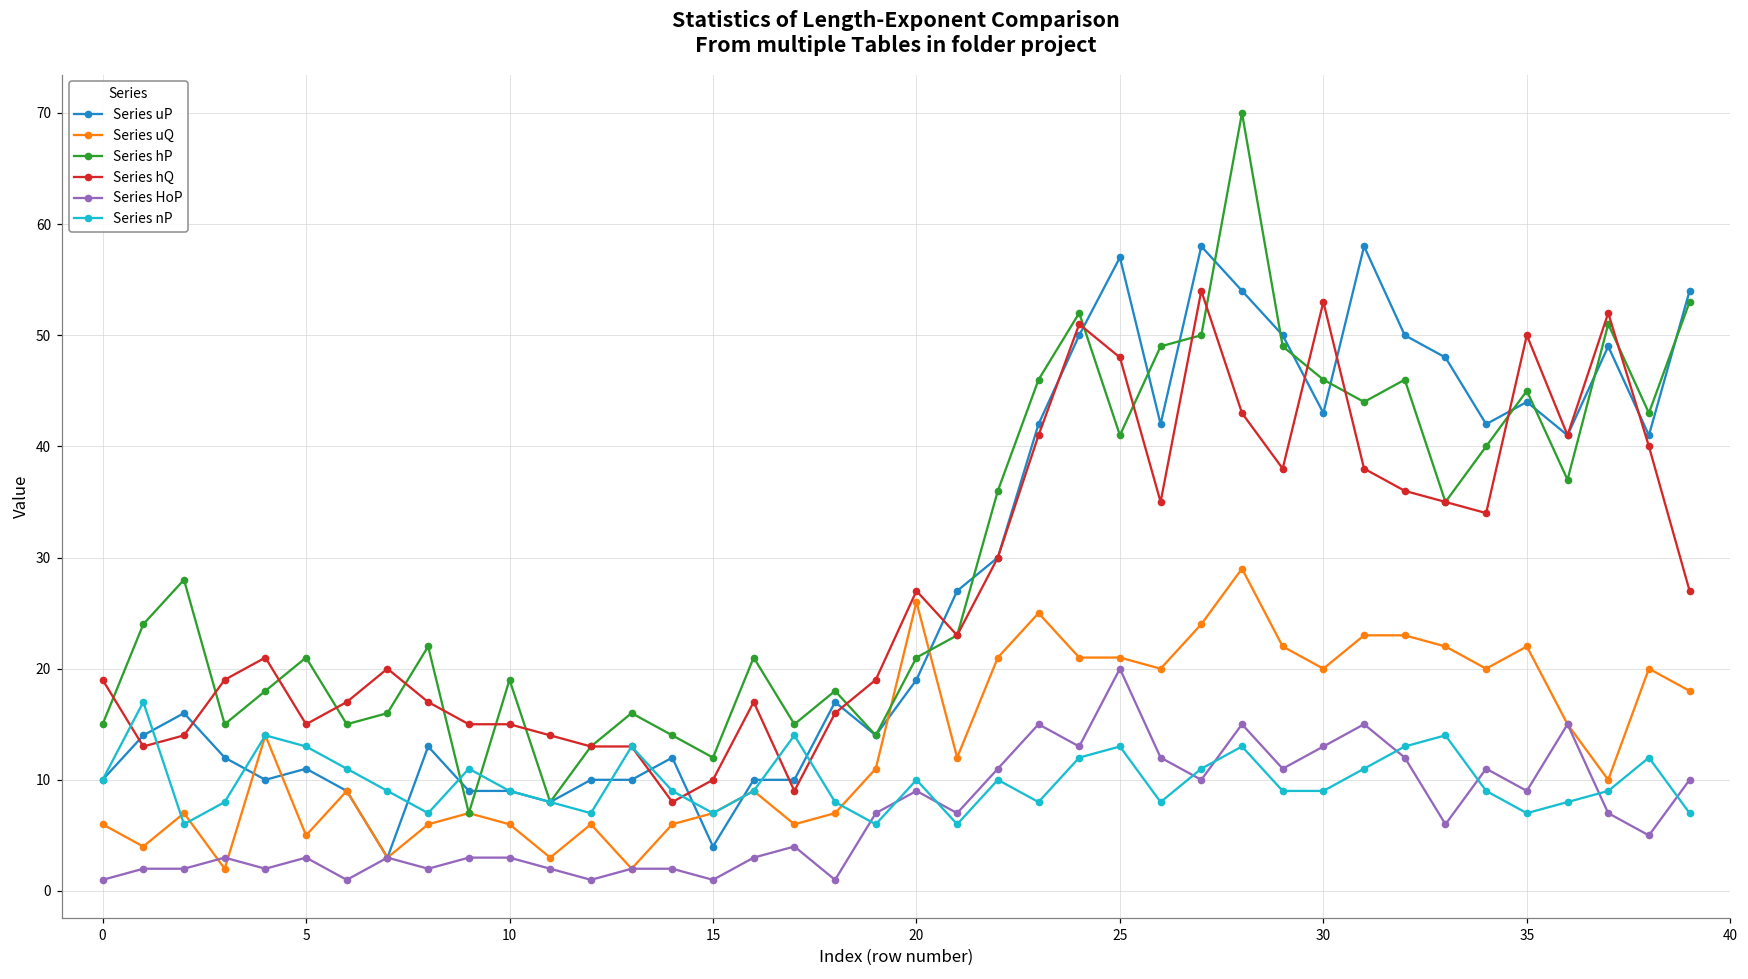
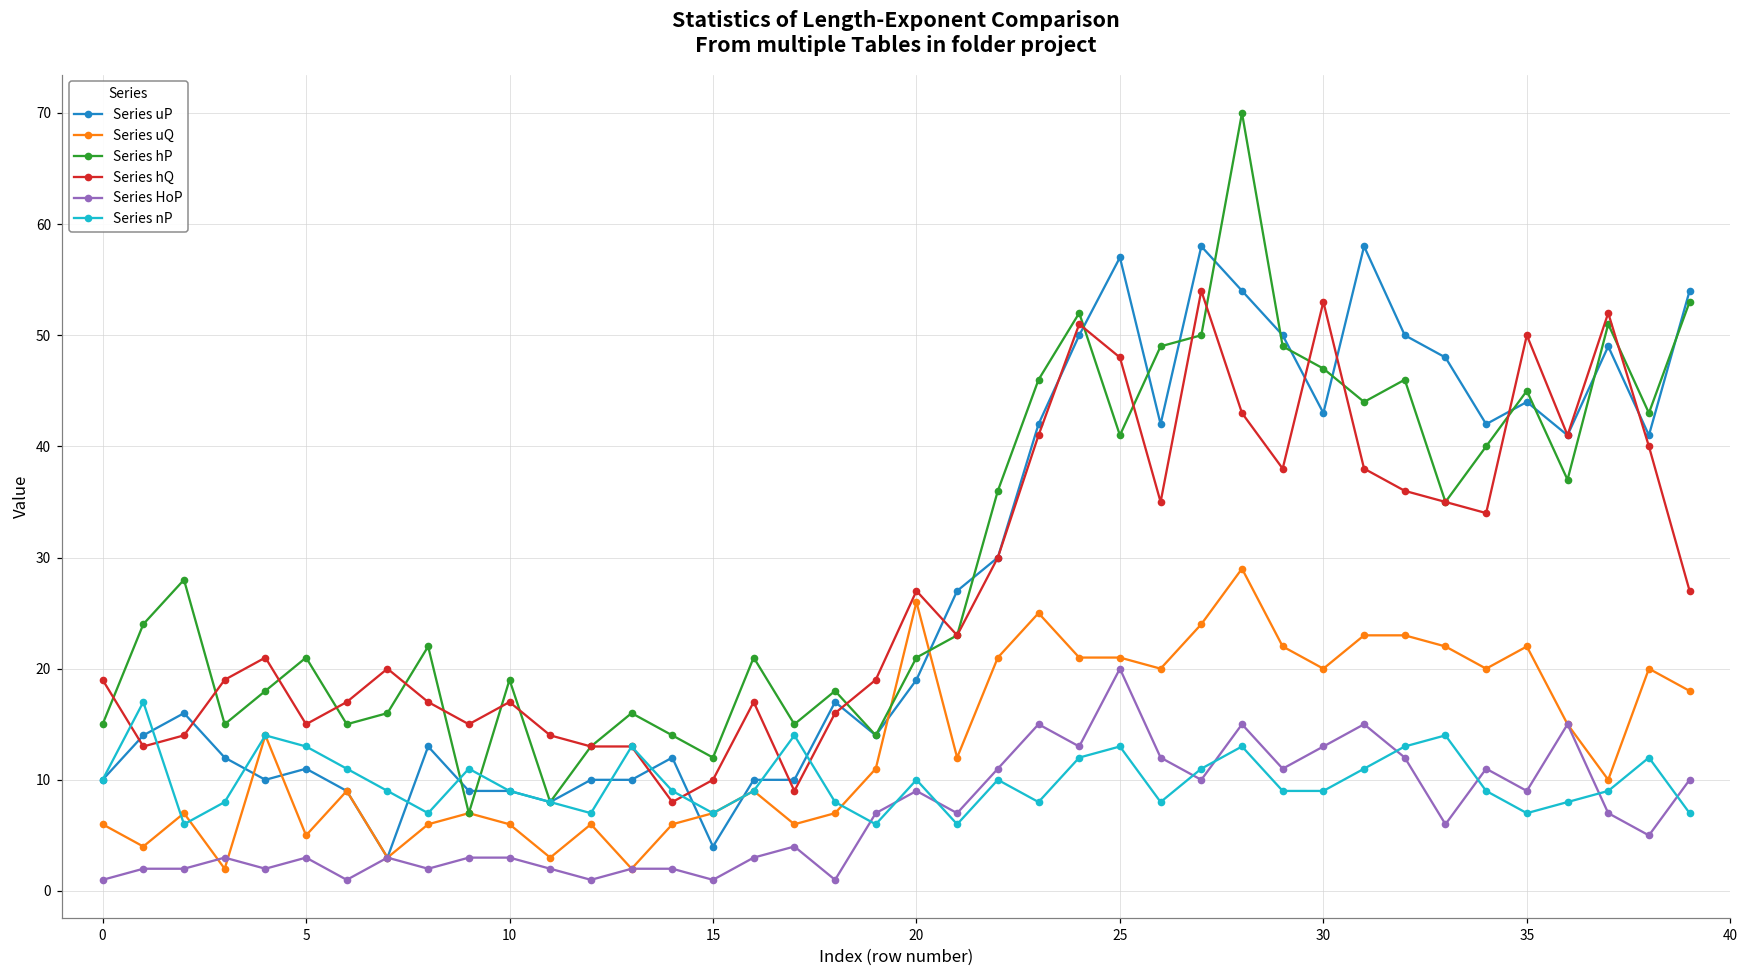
  {
    "Series uQ": {
      "0": 6,
      "5": 5,
      "10": 6,
      "20": 26,
      "25": 21,
      "30": 20,
      "35": 22
    },
    "Series hP": {
      "0": 15,
      "5": 21,
      "10": 19,
      "15": 12,
      "20": 21,
      "25": 41,
-     "30": 46,
+     "30": 47,
      "35": 45
    },
    "Series hQ": {
      "0": 19,
      "5": 15,
-     "10": 15,
+     "10": 17,
      "15": 10,
      "20": 27,
      "25": 48,
      "30": 53,
      "35": 50
    },
    "Series HoP": {
      "0": 1,
      "5": 3,
      "10": 3,
      "15": 1,
      "20": 9,
      "25": 20,
      "30": 13,
      "35": 9
    }
  }
